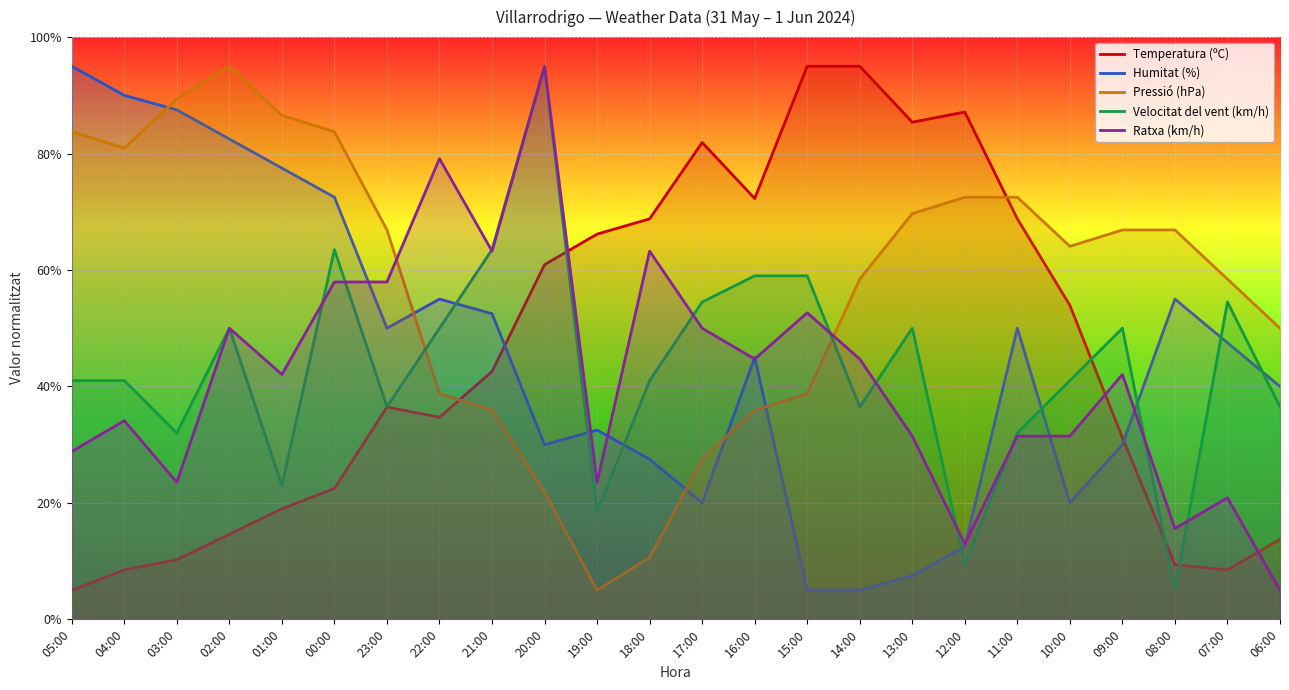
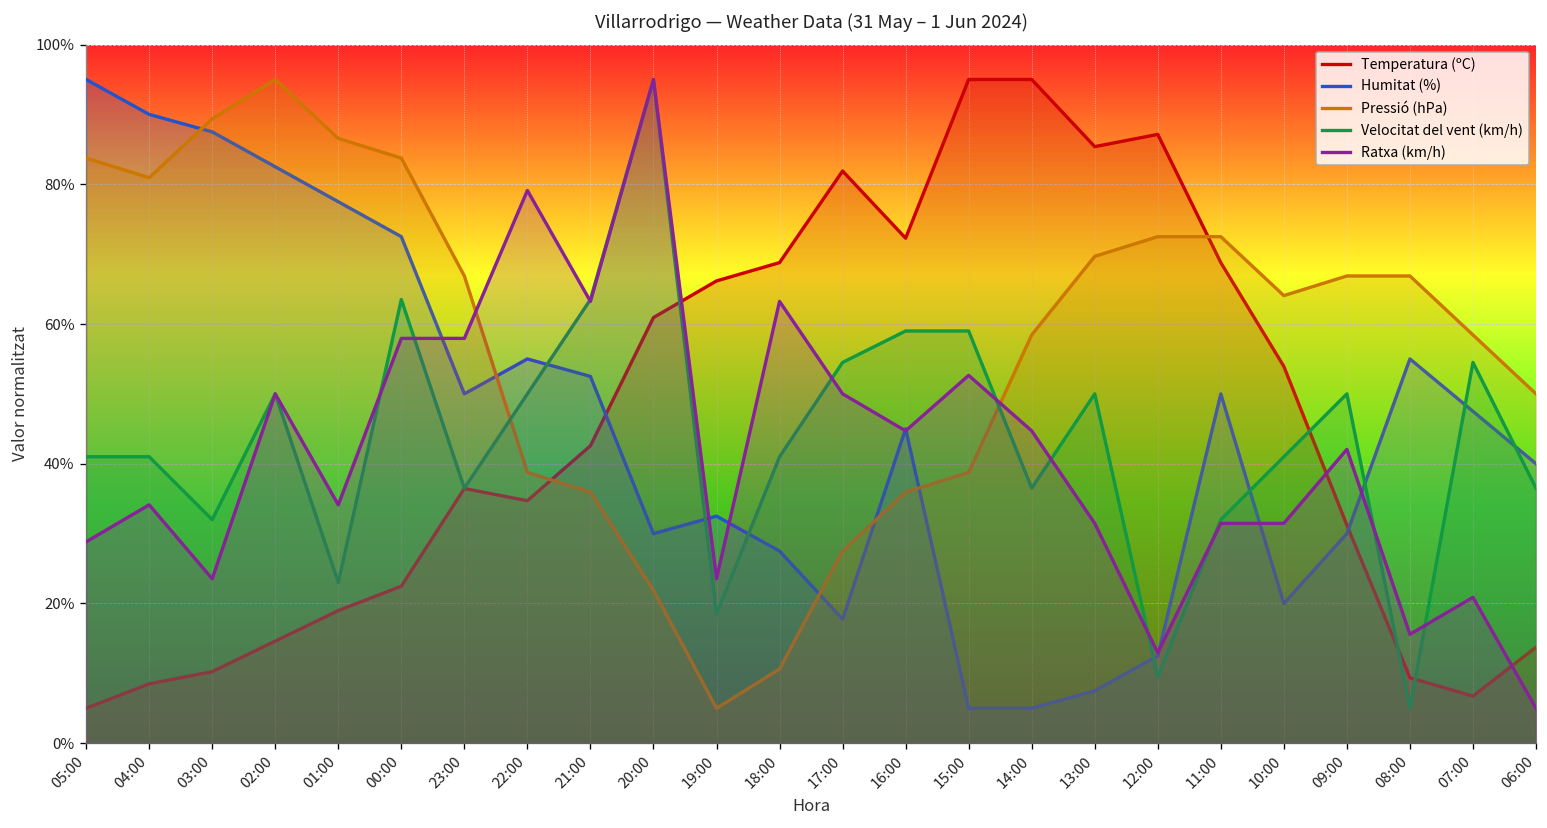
  {
    "Temperatura (ºC)": {
      "05:00": "5%",
      "04:00": "8%",
      "03:00": "10%",
      "02:00": "15%",
      "01:00": "19%",
      "00:00": "22%",
      "22:00": "35%",
      "21:00": "43%",
      "20:00": "61%",
      "19:00": "66%",
      "18:00": "69%",
      "17:00": "82%",
      "16:00": "72%",
      "15:00": "95%",
      "14:00": "95%",
      "13:00": "85%",
      "12:00": "87%",
      "11:00": "69%",
      "10:00": "54%",
      "09:00": "31%",
      "08:00": "9%",
-     "07:00": "8%",
+     "07:00": "7%",
      "06:00": "14%"
    },
    "Humitat (%)": {
      "05:00": "95%",
      "04:00": "90%",
      "03:00": "88%",
      "02:00": "83%",
      "01:00": "78%",
      "00:00": "73%",
      "23:00": "50%",
      "22:00": "55%",
      "21:00": "53%",
      "20:00": "30%",
      "19:00": "33%",
      "18:00": "28%",
-     "17:00": "20%",
+     "17:00": "18%",
      "15:00": "5%",
      "14:00": "5%",
      "13:00": "8%",
      "12:00": "13%",
      "11:00": "50%",
      "10:00": "20%",
      "09:00": "30%",
      "08:00": "55%",
      "07:00": "48%",
      "06:00": "40%"
    },
    "Pressió (hPa)": {
      "05:00": "84%",
      "04:00": "81%",
      "03:00": "89%",
      "02:00": "95%",
      "01:00": "87%",
      "00:00": "84%",
      "23:00": "67%",
      "22:00": "39%",
      "21:00": "36%",
      "20:00": "22%",
      "19:00": "5%",
      "18:00": "11%",
      "17:00": "28%",
      "16:00": "36%",
      "15:00": "39%",
      "14:00": "58%",
      "13:00": "70%",
      "12:00": "73%",
      "11:00": "73%",
      "10:00": "64%",
      "09:00": "67%",
      "08:00": "67%",
      "07:00": "58%",
      "06:00": "50%"
    },
    "Velocitat del vent (km/h)": {
      "05:00": "41%",
      "04:00": "41%",
      "03:00": "32%",
      "01:00": "23%",
      "00:00": "64%",
      "22:00": "50%",
      "19:00": "19%",
      "18:00": "41%",
      "17:00": "55%",
      "16:00": "59%",
      "15:00": "59%",
      "14:00": "37%",
      "13:00": "50%",
      "12:00": "10%",
      "11:00": "32%",
      "10:00": "41%",
      "09:00": "50%",
      "08:00": "5%",
      "07:00": "55%",
      "06:00": "37%"
    },
    "Ratxa (km/h)": {
      "05:00": "29%",
      "04:00": "34%",
      "03:00": "24%",
-     "01:00": "42%",
+     "01:00": "34%",
      "00:00": "58%",
      "23:00": "58%",
      "22:00": "79%",
      "19:00": "24%",
      "18:00": "63%",
      "17:00": "50%",
      "15:00": "53%",
      "14:00": "45%",
      "13:00": "31%",
      "12:00": "13%",
      "11:00": "31%",
      "10:00": "31%",
      "09:00": "42%",
      "08:00": "16%",
      "07:00": "21%",
      "06:00": "5%"
    }
  }
